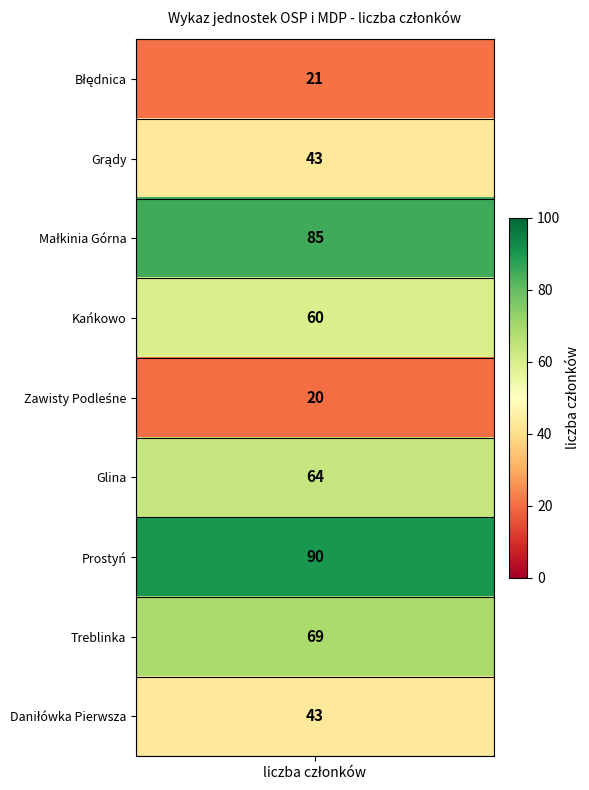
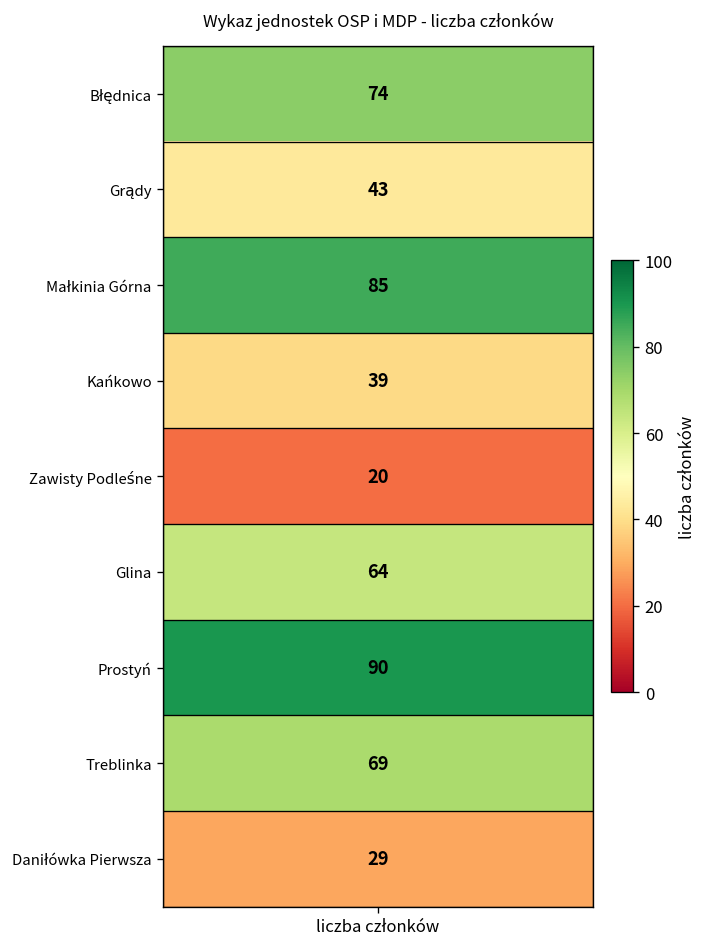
  {
    "Błędnica": {
-     "liczba członków": 21
+     "liczba członków": 74
    },
    "Grądy": {
      "liczba członków": 43
    },
    "Małkinia Górna": {
      "liczba członków": 85
    },
    "Kańkowo": {
-     "liczba członków": 60
+     "liczba członków": 39
    },
    "Zawisty Podleśne": {
      "liczba członków": 20
    },
    "Glina": {
      "liczba członków": 64
    },
    "Prostyń": {
      "liczba członków": 90
    },
    "Treblinka": {
      "liczba członków": 69
    },
    "Daniłówka Pierwsza": {
-     "liczba członków": 43
+     "liczba członków": 29
    }
  }
